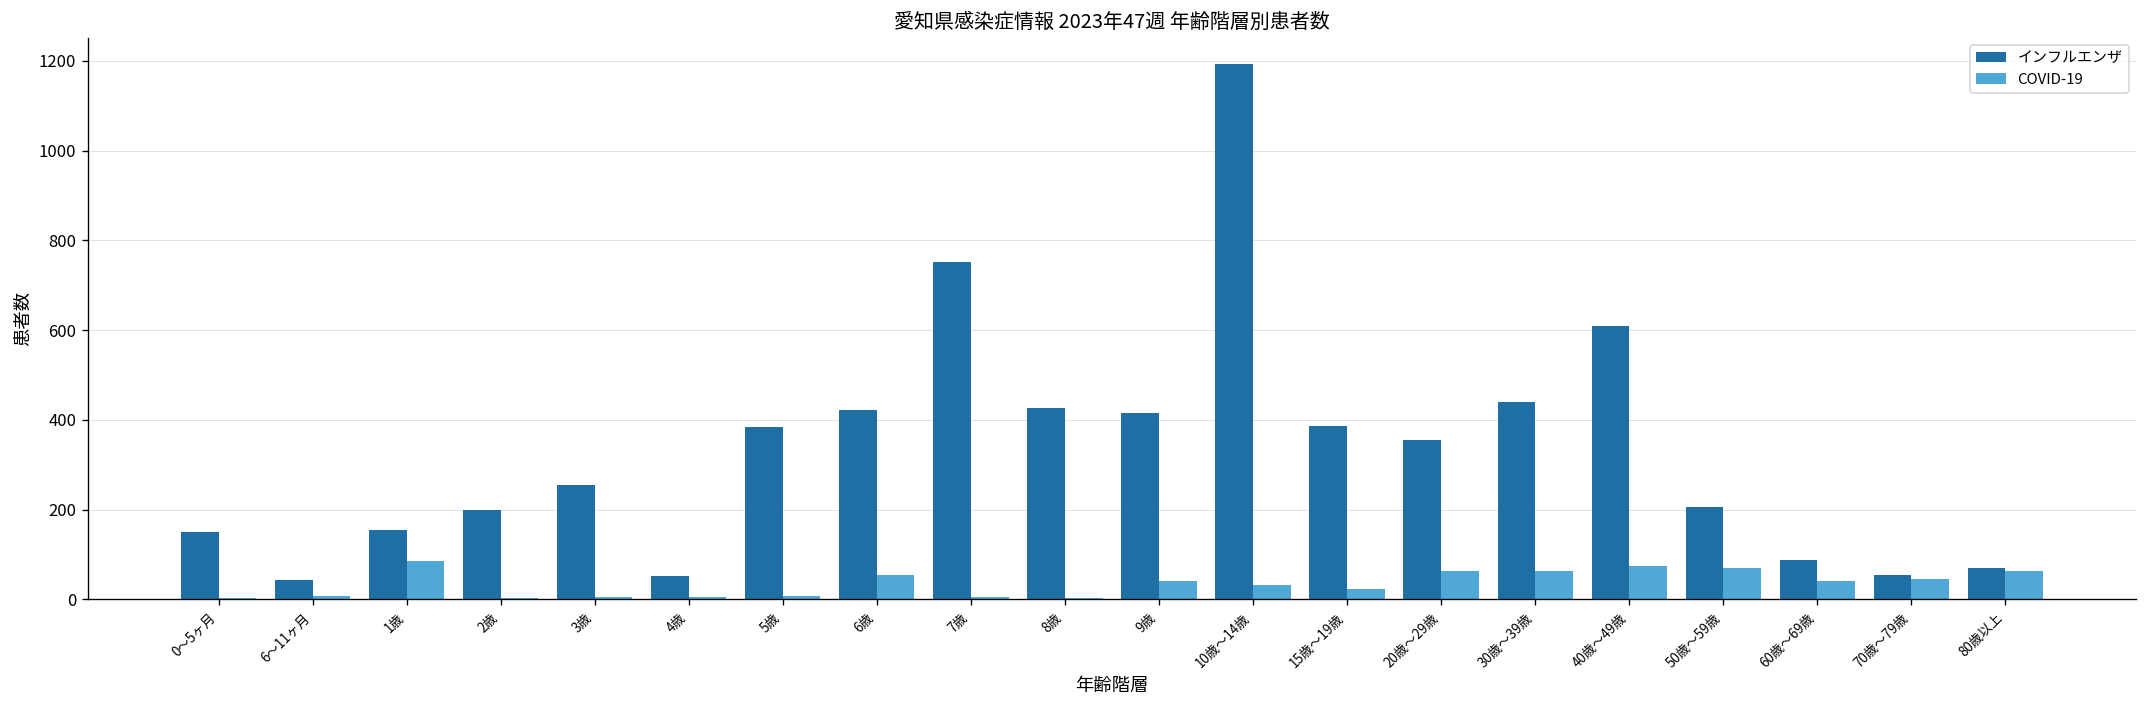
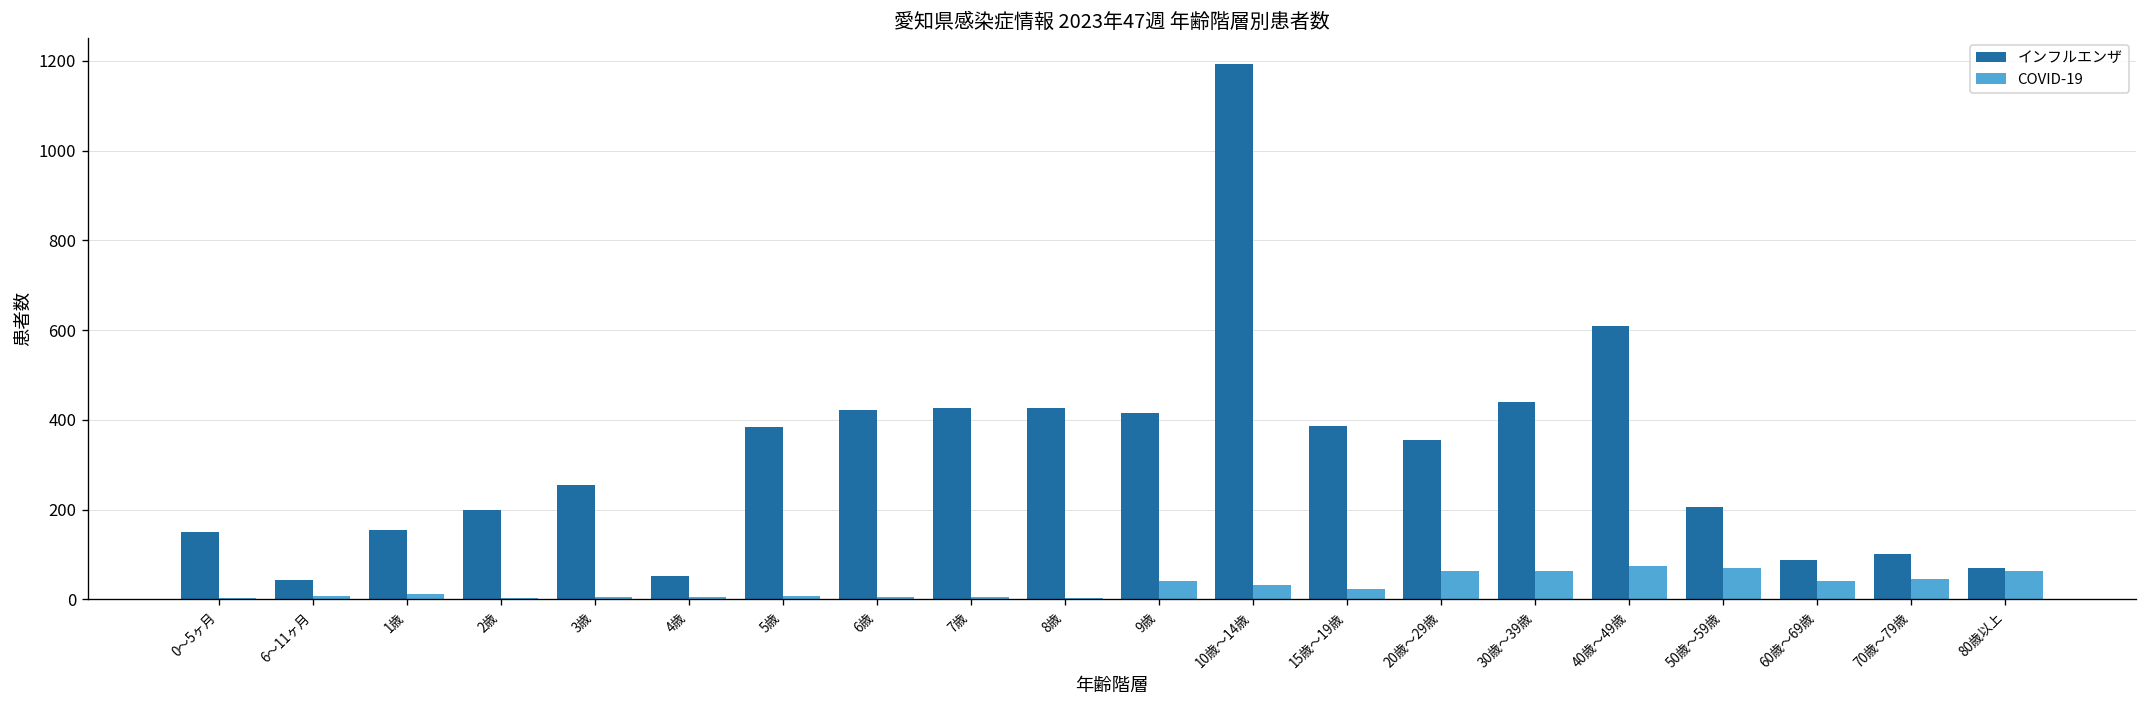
  {
    "インフルエンザ": {
      "0～5ヶ月": 150,
      "6～11ヶ月": 40,
      "1歳": 160,
      "2歳": 200,
      "3歳": 250,
      "4歳": 50,
      "5歳": 390,
      "6歳": 420,
-     "7歳": 750,
+     "7歳": 430,
      "8歳": 430,
      "9歳": 420,
      "10歳～14歳": 1190,
      "15歳～19歳": 390,
      "20歳～29歳": 350,
      "30歳～39歳": 440,
      "40歳～49歳": 610,
      "50歳～59歳": 210,
      "60歳～69歳": 90,
-     "70歳～79歳": 60,
+     "70歳～79歳": 100,
      "80歳以上": 70
    },
    "COVID-19": {
      "6～11ヶ月": 10,
-     "1歳": 90,
+     "1歳": 10,
      "5歳": 10,
-     "6歳": 50,
+     "6歳": 10,
      "9歳": 40,
      "10歳～14歳": 30,
      "15歳～19歳": 20,
      "20歳～29歳": 60,
      "30歳～39歳": 60,
      "40歳～49歳": 80,
      "50歳～59歳": 70,
      "60歳～69歳": 40,
      "70歳～79歳": 50,
      "80歳以上": 60
    }
  }
